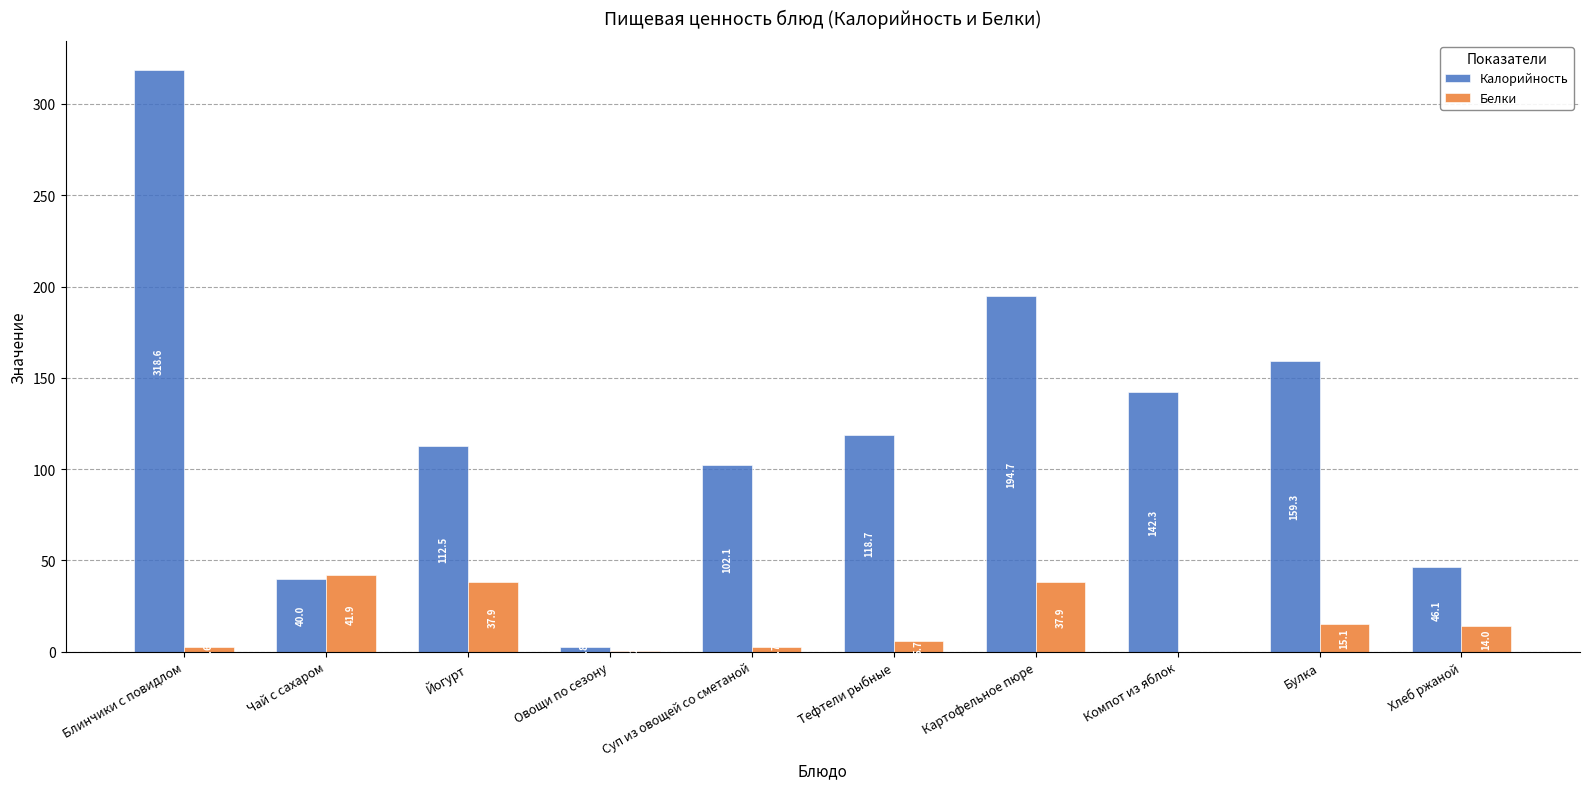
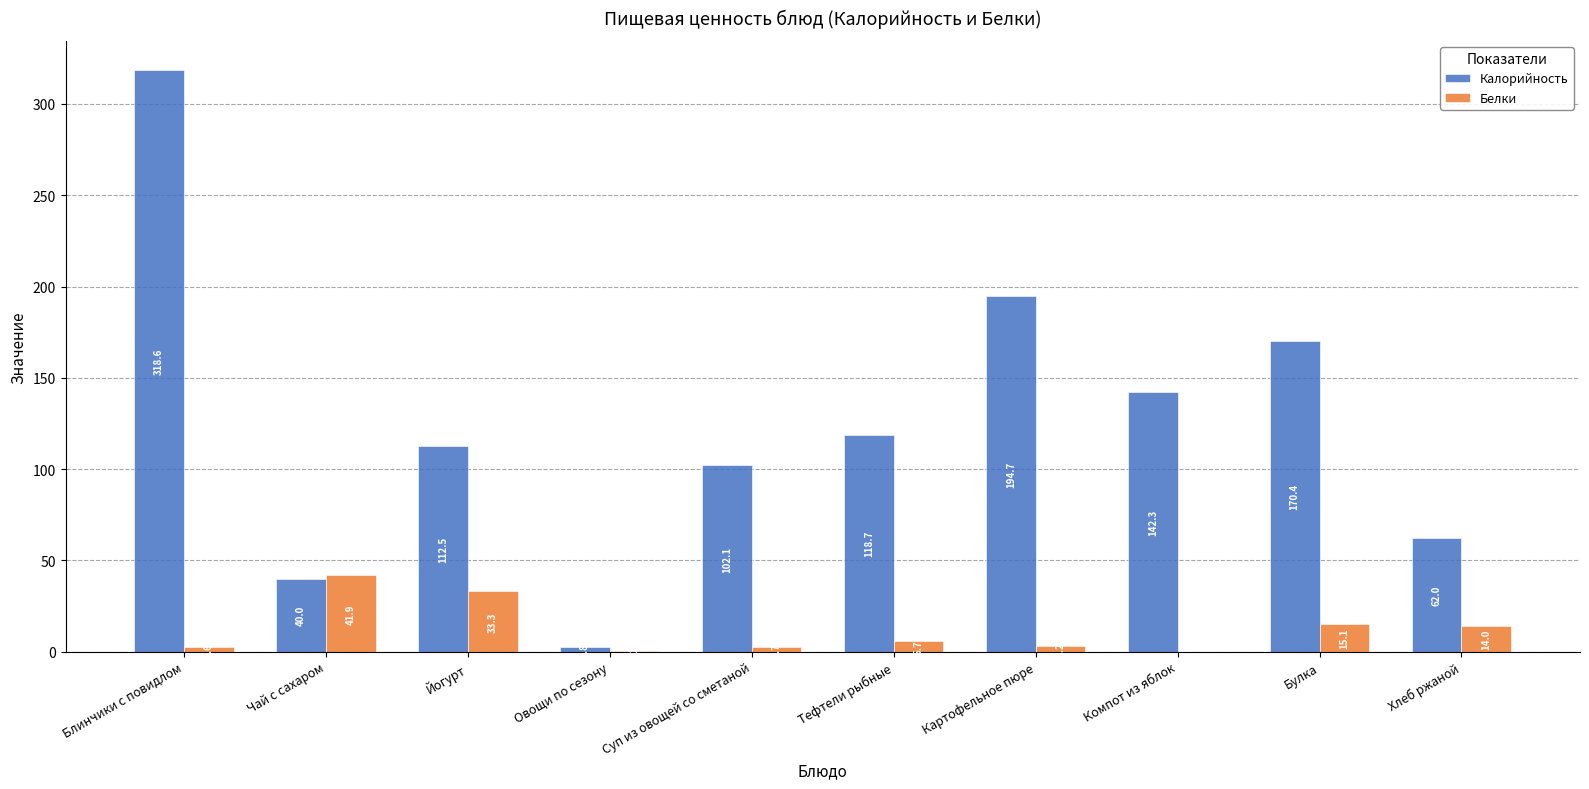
  {
    "Калорийность": {
      "Блинчики с повидлом": 318.6,
      "Чай с сахаром": 40.0,
      "Йогурт": 112.5,
      "Суп из овощей со сметаной": 102.1,
      "Тефтели рыбные": 118.7,
      "Картофельное пюре": 194.7,
      "Компот из яблок": 142.3,
-     "Булка": 159.3,
-     "Хлеб ржаной": 46.1
+     "Булка": 170.4,
+     "Хлеб ржаной": 62.0
    },
    "Белки": {
      "Чай с сахаром": 41.9,
-     "Йогурт": 37.9,
+     "Йогурт": 33.3,
      "Тефтели рыбные": 5.7,
-     "Картофельное пюре": 38,
+     "Картофельное пюре": 3,
      "Булка": 15.1,
      "Хлеб ржаной": 14.0
    }
  }
